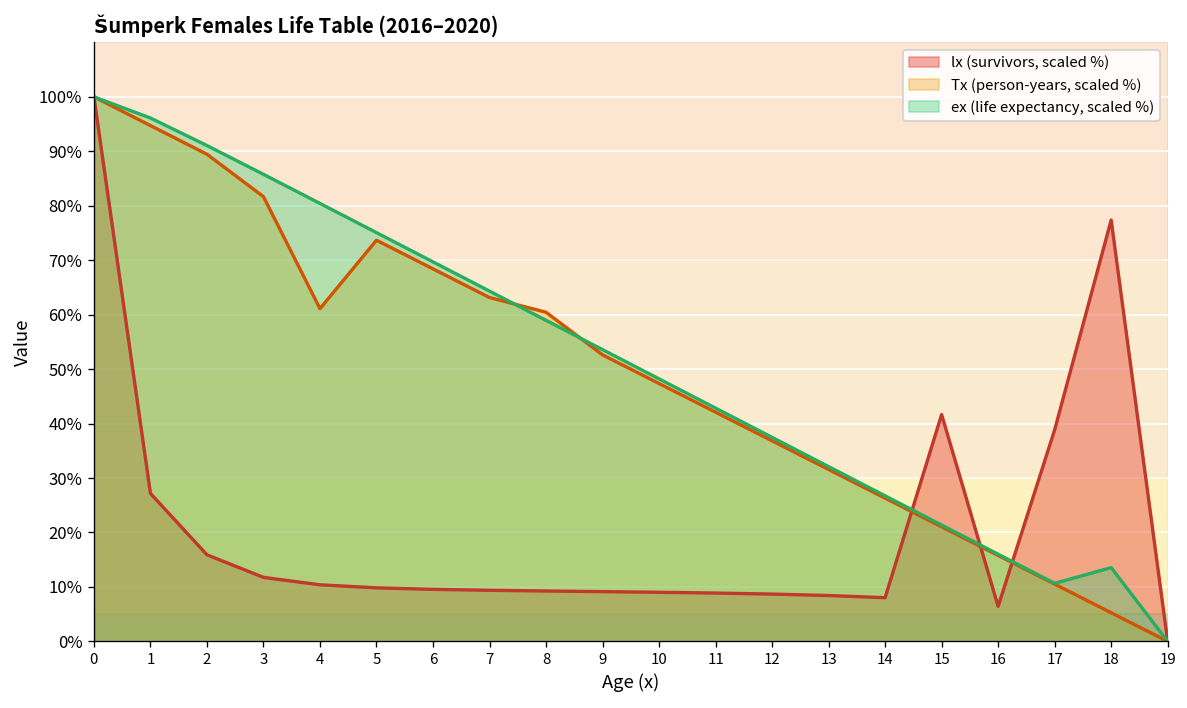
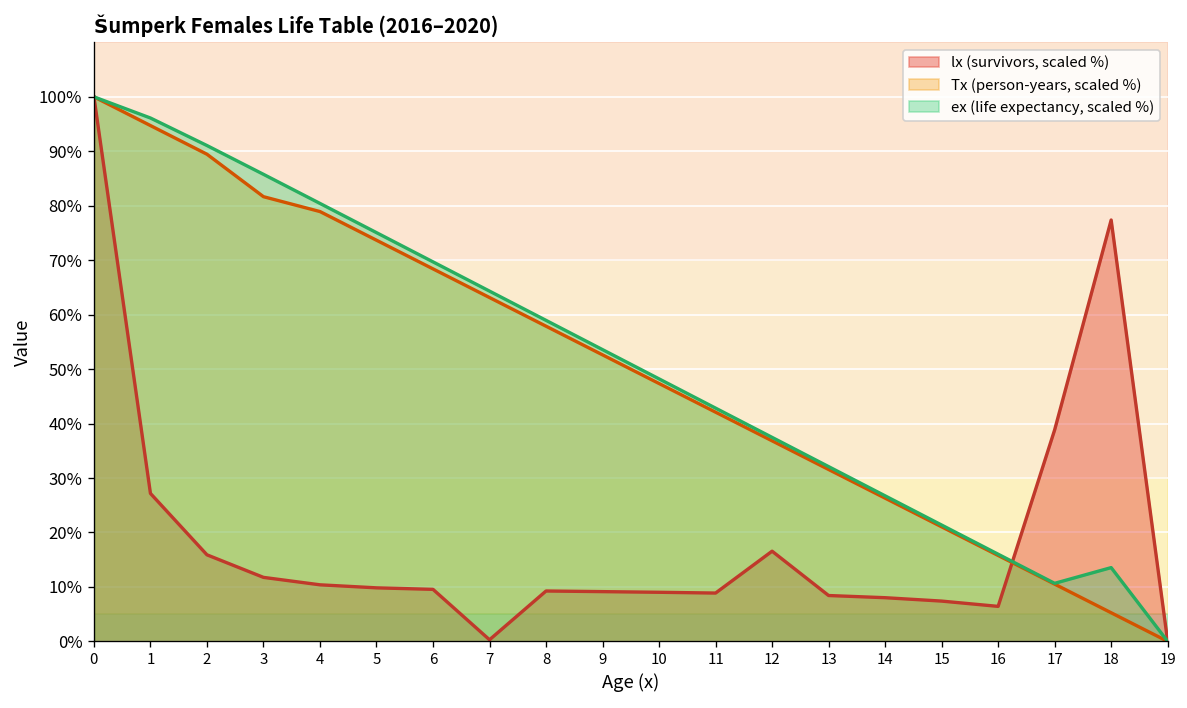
  {
    "lx (survivors, scaled %)": {
      "1": "27%",
      "2": "16%",
      "3": "12%",
      "4": "10%",
      "5": "10%",
      "6": "10%",
-     "7": "9%",
+     "7": "0%",
      "8": "9%",
      "9": "9%",
      "10": "9%",
      "11": "9%",
-     "12": "9%",
+     "12": "17%",
      "13": "8%",
      "14": "8%",
-     "15": "42%",
+     "15": "7%",
      "16": "6%",
      "17": "39%",
      "18": "77%"
    },
    "Tx (person-years, scaled %)": {
      "1": "95%",
      "2": "89%",
      "3": "82%",
-     "4": "61%",
+     "4": "79%",
      "5": "74%",
      "6": "68%",
      "7": "63%",
-     "8": "60%",
+     "8": "58%",
      "9": "53%",
      "10": "47%",
      "11": "42%",
      "12": "37%",
      "18": "5%"
    },
    "ex (life expectancy, scaled %)": {
      "1": "96%",
      "2": "91%",
      "3": "86%",
      "4": "80%",
      "5": "75%",
      "6": "70%",
      "7": "64%",
      "8": "59%",
      "9": "54%",
      "10": "48%",
      "11": "43%",
      "12": "37%",
      "18": "14%"
    }
  }
